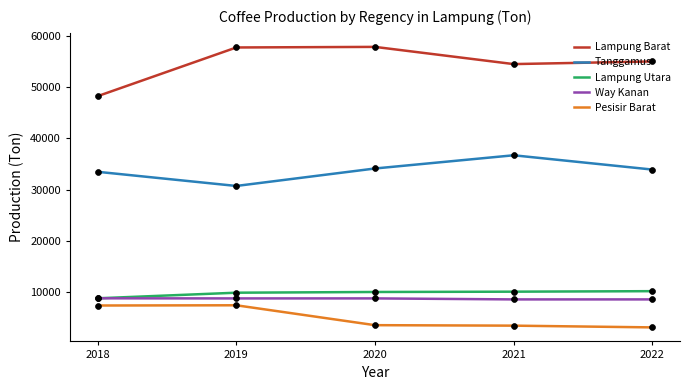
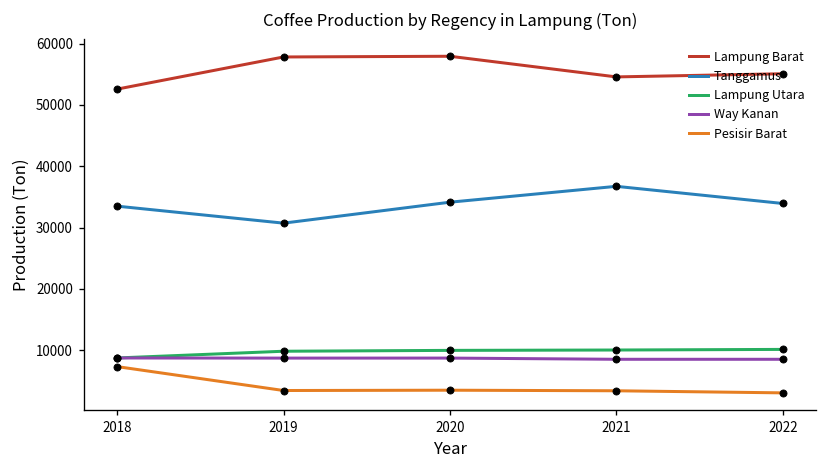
  {
    "Lampung Barat": {
-     "2018": 48000,
+     "2018": 53000,
      "2019": 58000,
      "2020": 58000,
      "2021": 55000,
      "2022": 55000
    },
    "Tanggamus": {
      "2018": 33000,
      "2019": 31000,
      "2020": 34000,
      "2021": 37000,
      "2022": 34000
    },
    "Lampung Utara": {
      "2019": 10000,
      "2020": 10000,
      "2021": 10000,
      "2022": 10000
    },
    "Way Kanan": {
      "2019": 9000,
      "2020": 9000,
      "2021": 9000,
      "2022": 9000
    },
    "Pesisir Barat": {
      "2018": 7000,
-     "2019": 7000,
+     "2019": 3000,
      "2020": 3000,
      "2021": 3000,
      "2022": 3000
    }
  }
